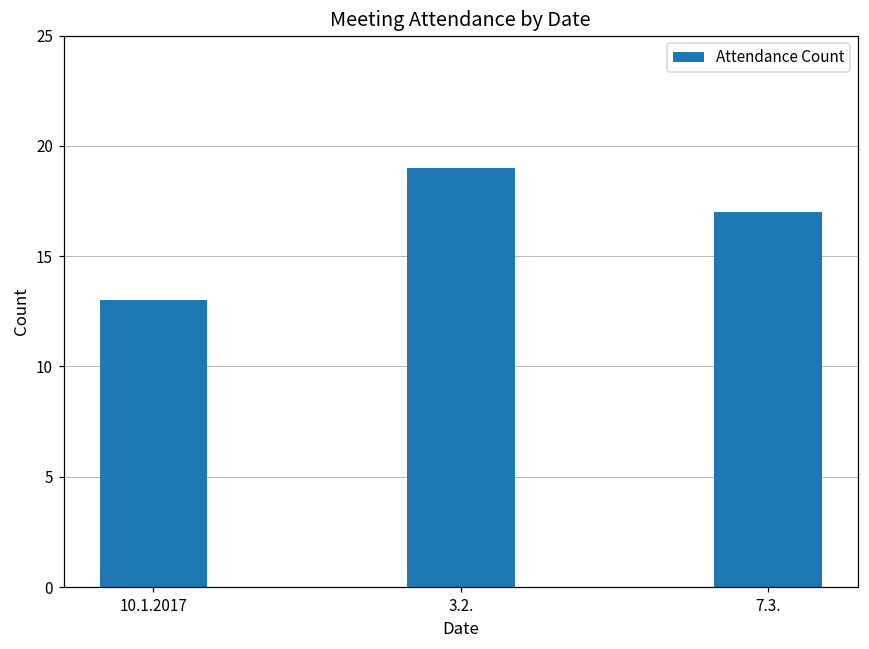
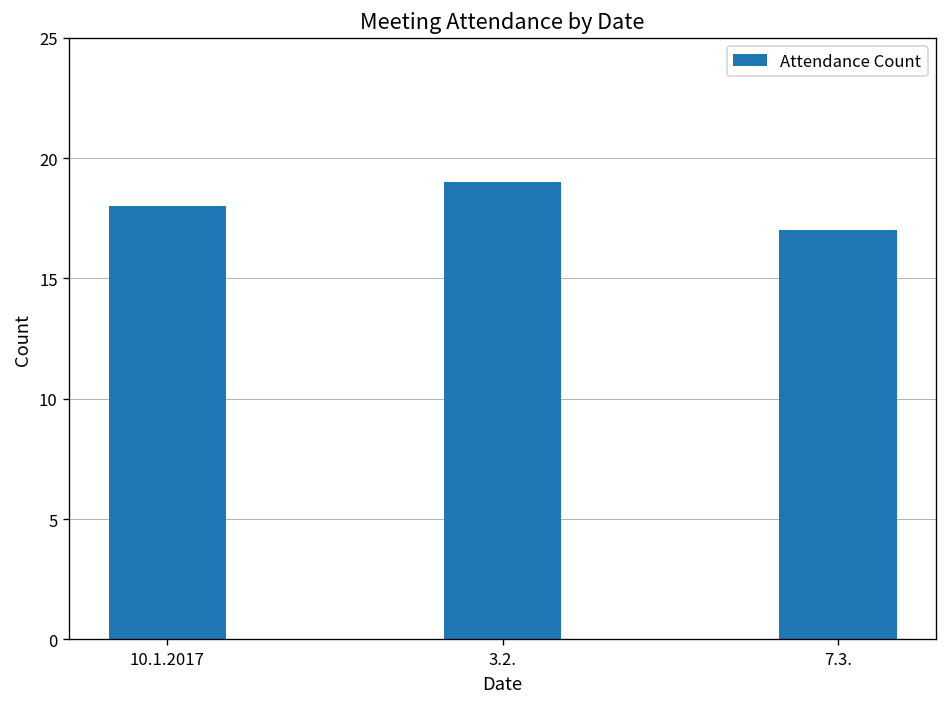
  {
-   "10.1.2017": 13,
+   "10.1.2017": 18,
    "3.2.": 19,
    "7.3.": 17
  }
